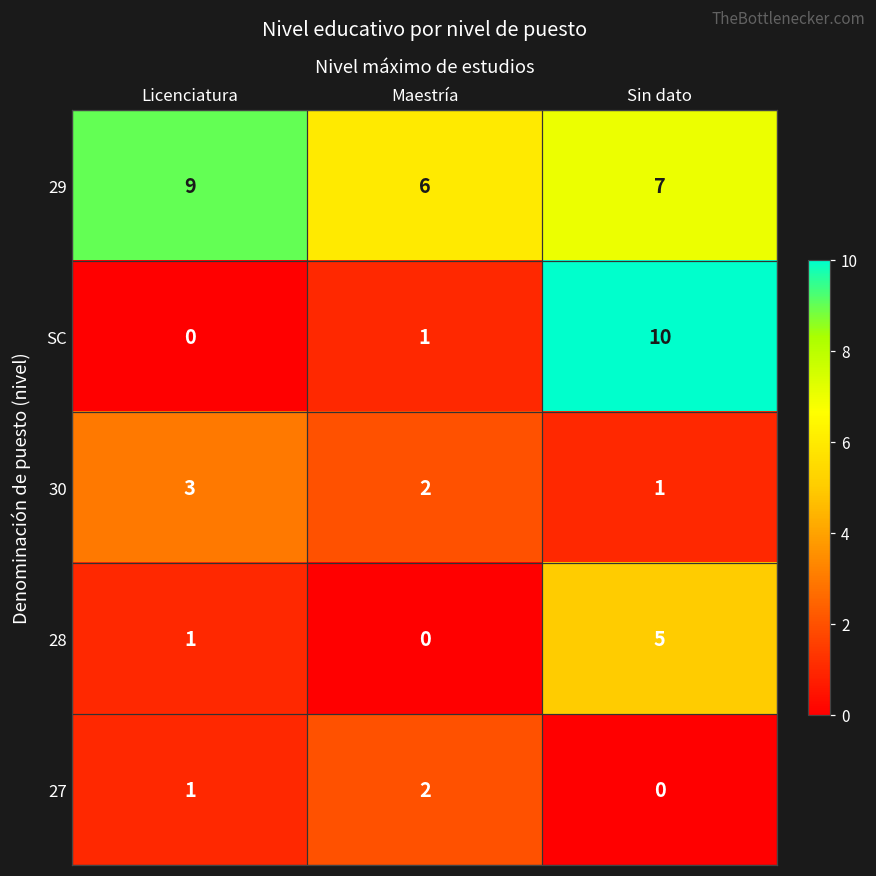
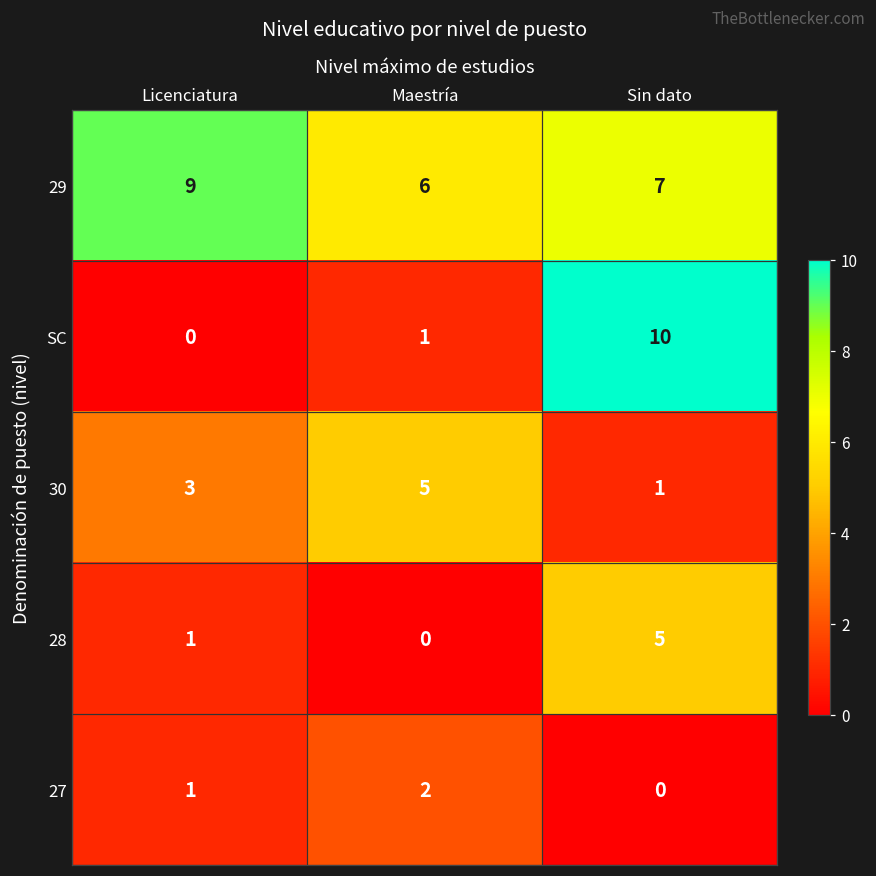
  {
    "29": {
      "Licenciatura": 9,
      "Maestría": 6,
      "Sin dato": 7
    },
    "SC": {
      "Licenciatura": 0,
      "Maestría": 1,
      "Sin dato": 10
    },
    "30": {
      "Licenciatura": 3,
-     "Maestría": 2,
+     "Maestría": 5,
      "Sin dato": 1
    },
    "28": {
      "Licenciatura": 1,
      "Maestría": 0,
      "Sin dato": 5
    },
    "27": {
      "Licenciatura": 1,
      "Maestría": 2,
      "Sin dato": 0
    }
  }
